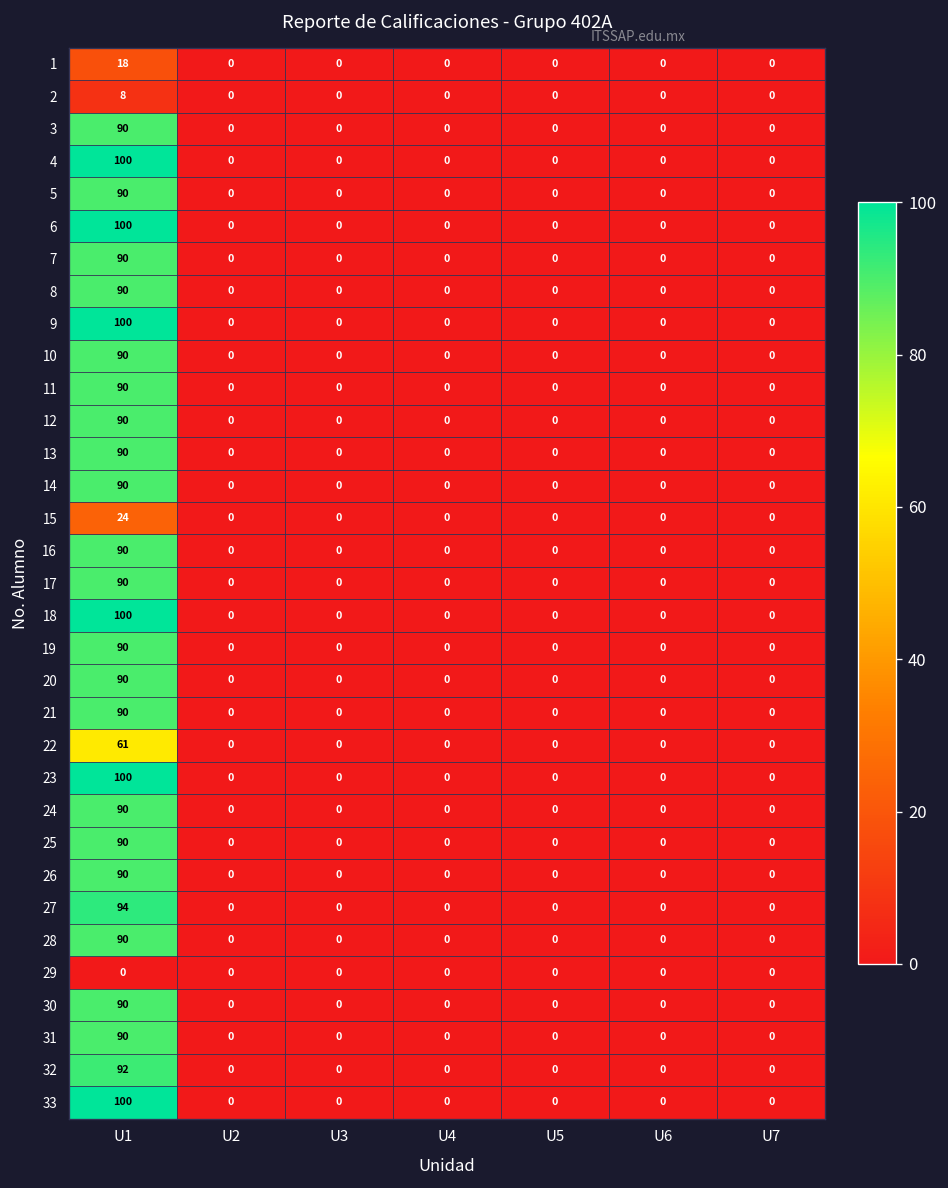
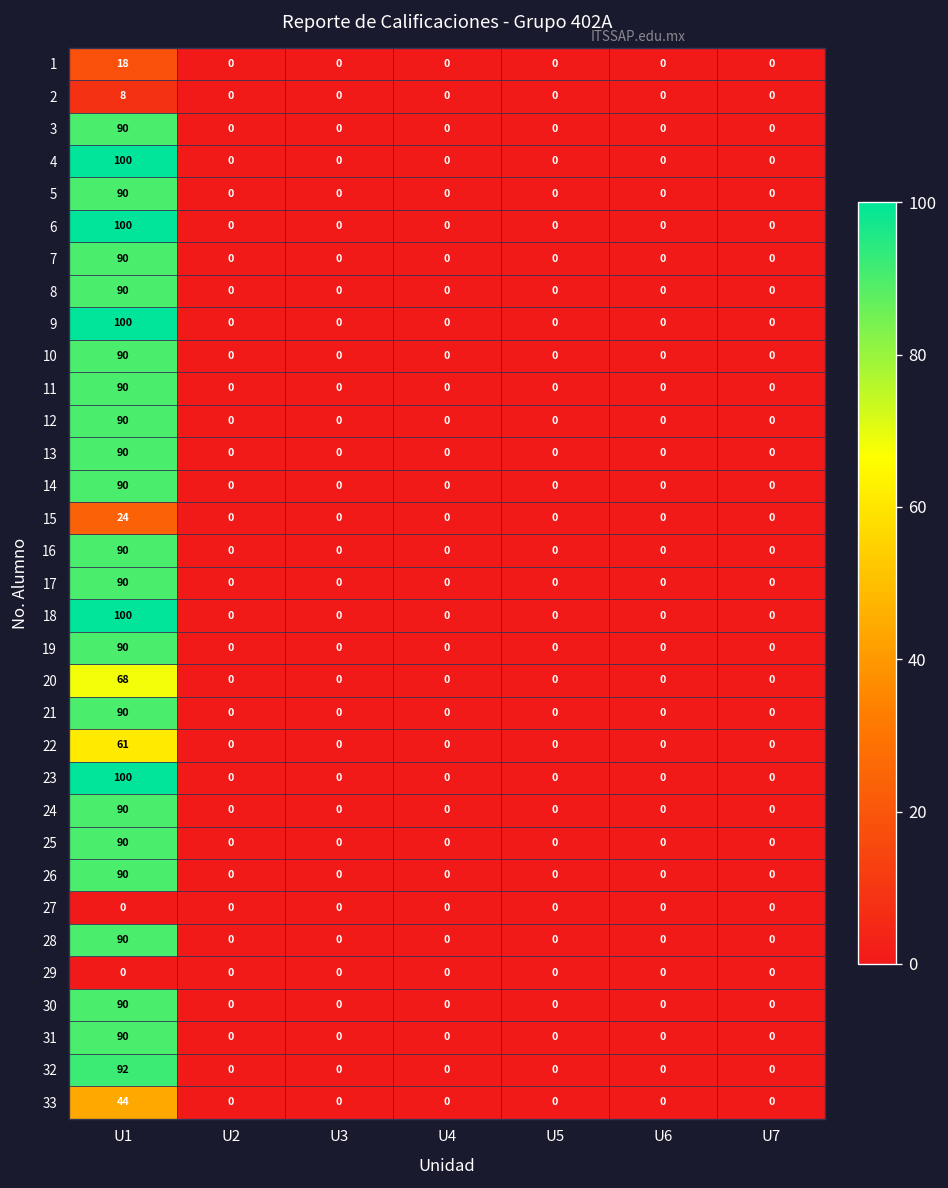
  {
    "20": {
-     "U1": 90,
+     "U1": 68,
      "U2": 0,
      "U3": 0,
      "U4": 0,
      "U5": 0,
      "U6": 0,
      "U7": 0
    },
    "27": {
-     "U1": 94,
+     "U1": 0,
      "U2": 0,
      "U3": 0,
      "U4": 0,
      "U5": 0,
      "U6": 0,
      "U7": 0
    },
    "33": {
-     "U1": 100,
+     "U1": 44,
      "U2": 0,
      "U3": 0,
      "U4": 0,
      "U5": 0,
      "U6": 0,
      "U7": 0
    }
  }
